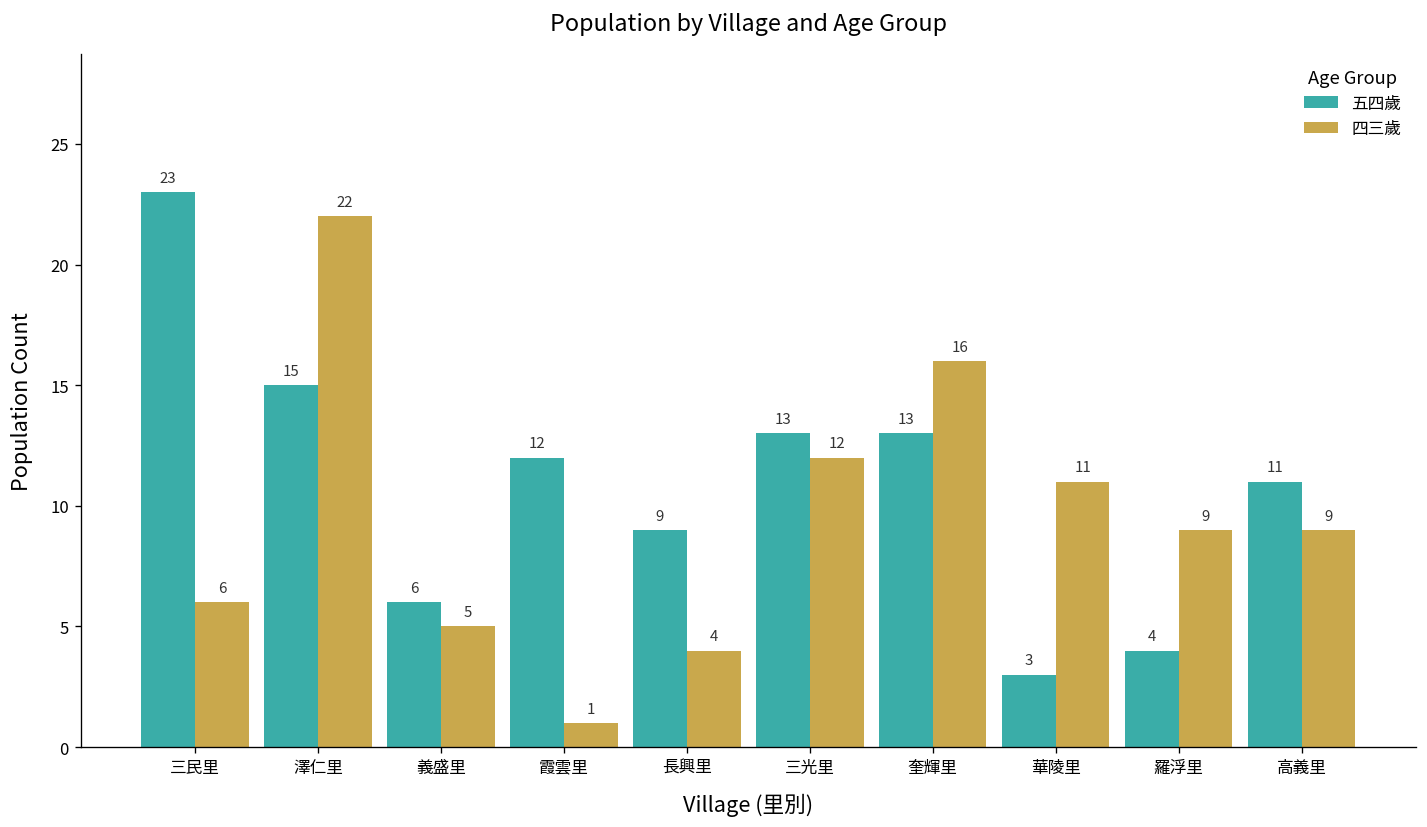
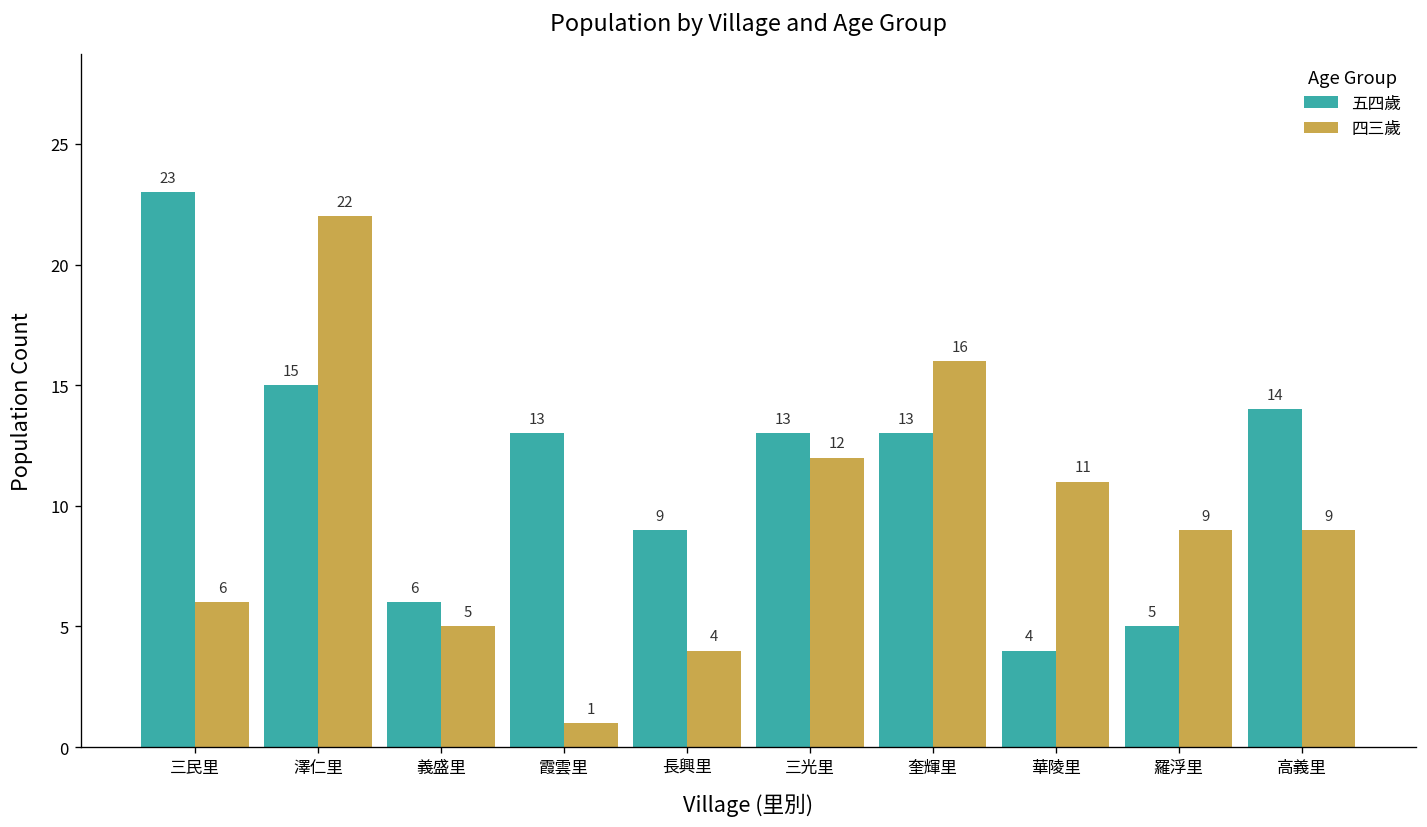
  {
    "五四歲": {
      "三民里": 23,
      "澤仁里": 15,
      "義盛里": 6,
-     "霞雲里": 12,
+     "霞雲里": 13,
      "長興里": 9,
      "三光里": 13,
      "奎輝里": 13,
-     "華陵里": 3,
-     "羅浮里": 4,
-     "高義里": 11
+     "華陵里": 4,
+     "羅浮里": 5,
+     "高義里": 14
    },
    "四三歲": {
      "三民里": 6,
      "澤仁里": 22,
      "義盛里": 5,
      "霞雲里": 1,
      "長興里": 4,
      "三光里": 12,
      "奎輝里": 16,
      "華陵里": 11,
      "羅浮里": 9,
      "高義里": 9
    }
  }
